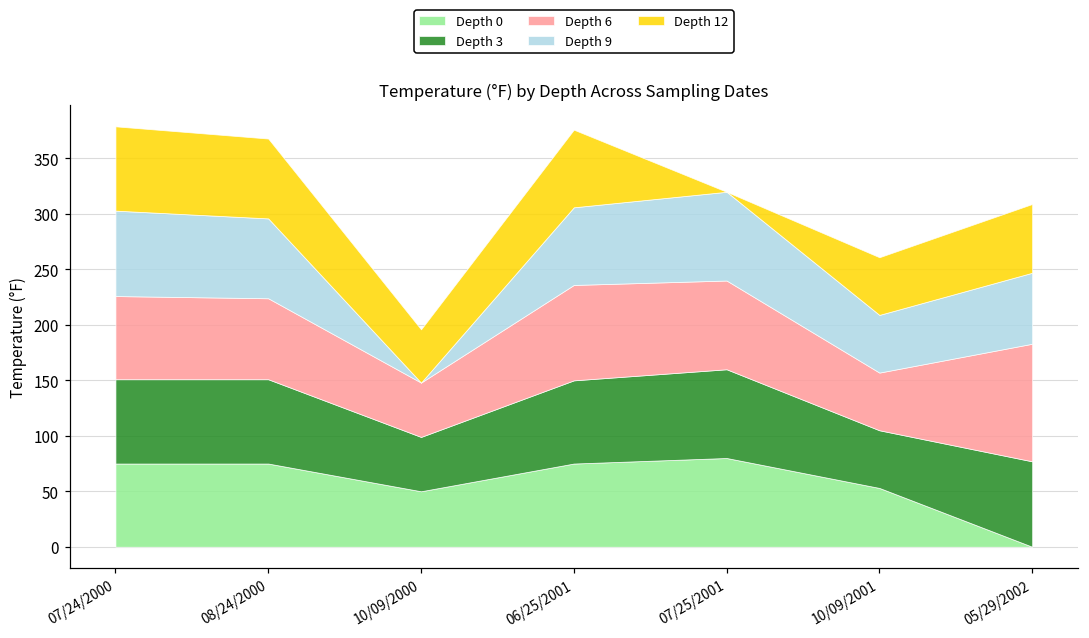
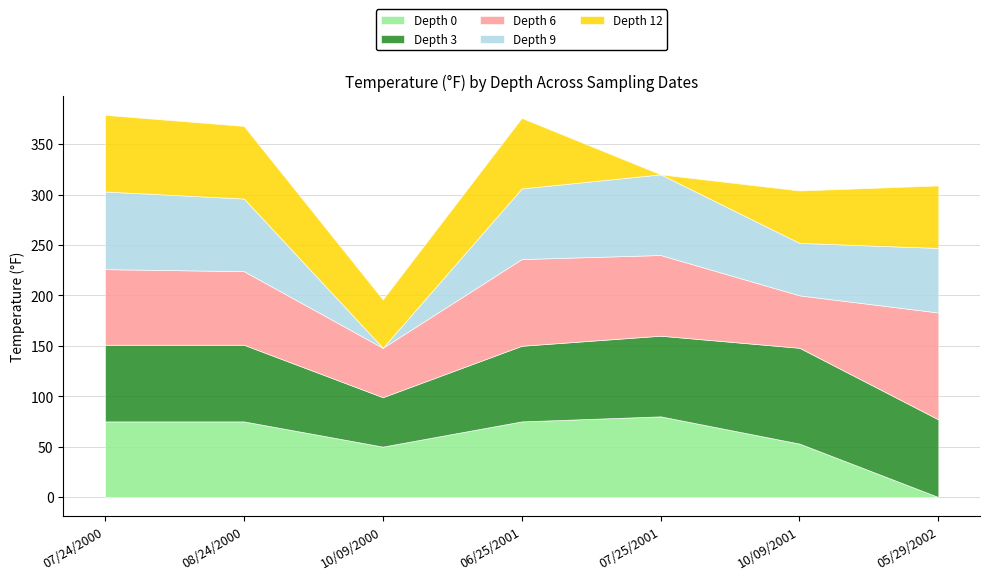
  {
    "Depth 0": {
      "07/24/2000": 75,
      "08/24/2000": 75,
      "10/09/2000": 50,
      "06/25/2001": 75,
      "07/25/2001": 80,
      "10/09/2001": 53,
      "05/29/2002": 0
    },
    "Depth 3": {
      "07/24/2000": 76,
      "08/24/2000": 76,
      "10/09/2000": 49,
      "06/25/2001": 75,
      "07/25/2001": 80,
-     "10/09/2001": 52,
+     "10/09/2001": 95,
      "05/29/2002": 77
    },
    "Depth 6": {
      "07/24/2000": 75,
      "08/24/2000": 73,
      "06/25/2001": 86,
      "07/25/2001": 80,
      "10/09/2001": 52,
      "05/29/2002": 106
    },
    "Depth 9": {
      "07/24/2000": 77,
      "08/24/2000": 72,
      "06/25/2001": 70,
      "10/09/2001": 52,
      "05/29/2002": 64
    },
    "Depth 12": {
      "07/24/2000": 76,
      "08/24/2000": 72,
      "10/09/2000": 48,
      "06/25/2001": 70,
      "10/09/2001": 52,
      "05/29/2002": 62
    }
  }
